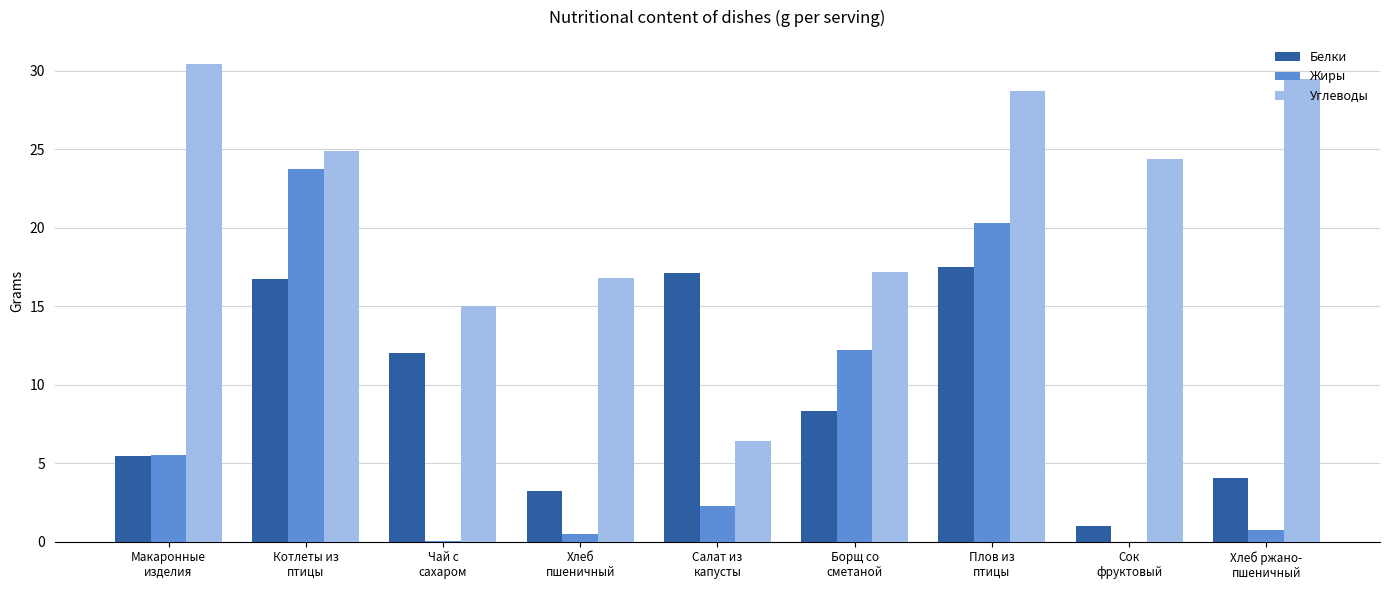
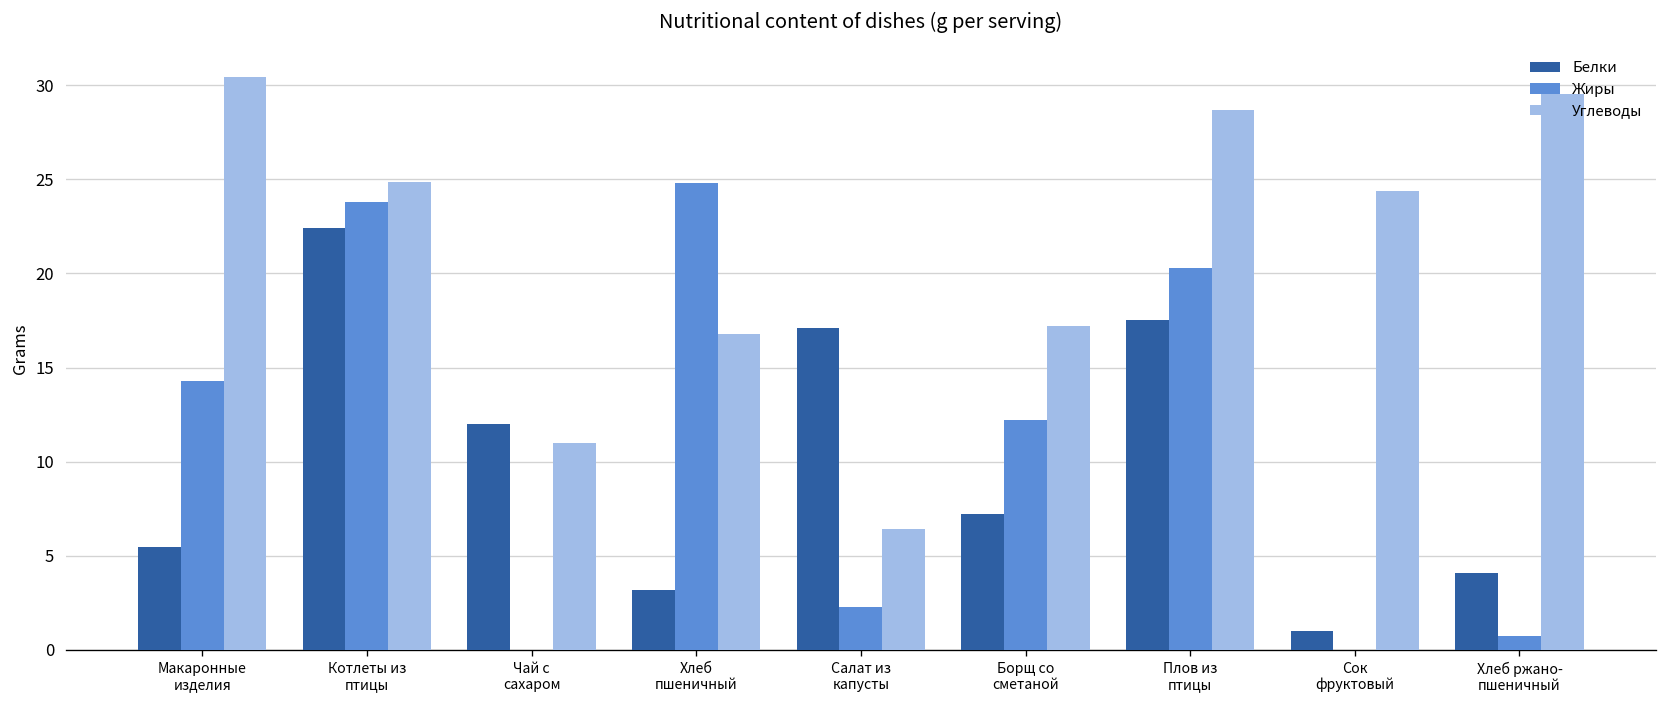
  {
    "Белки": {
      "Макаронные изделия": 5.5,
-     "Котлеты из птицы": 16.8,
+     "Котлеты из птицы": 22.4,
      "Чай с сахаром": 12.0,
      "Хлеб пшеничный": 3.2,
      "Салат из капусты": 17.1,
-     "Борщ со сметаной": 8.3,
+     "Борщ со сметаной": 7.2,
      "Плов из птицы": 17.5,
      "Сок фруктовый": 1.0,
      "Хлеб ржано- пшеничный": 4.1
    },
    "Жиры": {
-     "Макаронные изделия": 5.5,
+     "Макаронные изделия": 14.3,
      "Котлеты из птицы": 23.8,
-     "Хлеб пшеничный": 0.5,
+     "Хлеб пшеничный": 24.8,
      "Салат из капусты": 2.3,
      "Борщ со сметаной": 12.2,
      "Плов из птицы": 20.3,
      "Сок фруктовый": 0.0,
      "Хлеб ржано- пшеничный": 0.7
    },
    "Углеводы": {
      "Макаронные изделия": 30.5,
      "Котлеты из птицы": 25,
-     "Чай с сахаром": 15,
+     "Чай с сахаром": 11,
      "Хлеб пшеничный": 16.8,
      "Салат из капусты": 6.4,
      "Борщ со сметаной": 17.2,
      "Плов из птицы": 28.7,
      "Сок фруктовый": 24.4,
      "Хлеб ржано- пшеничный": 29.5
    }
  }
